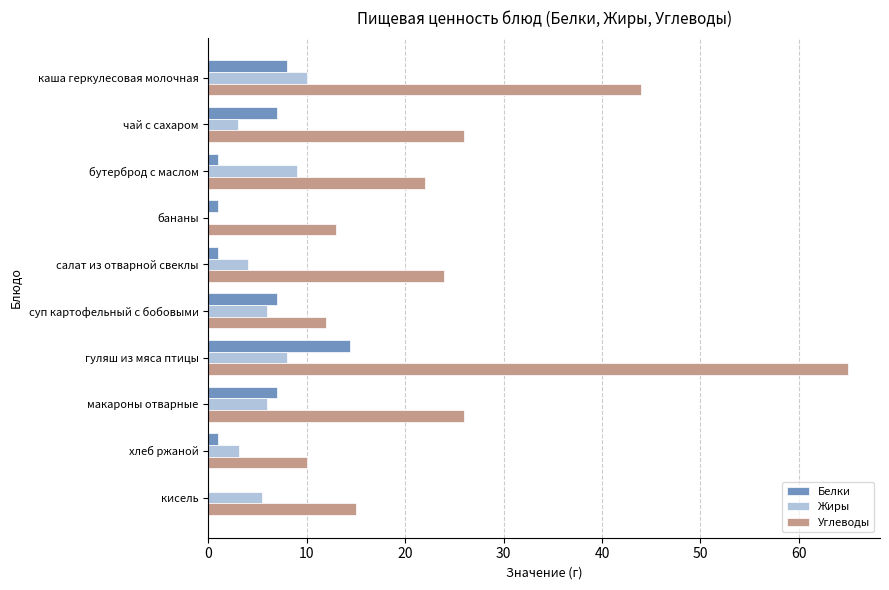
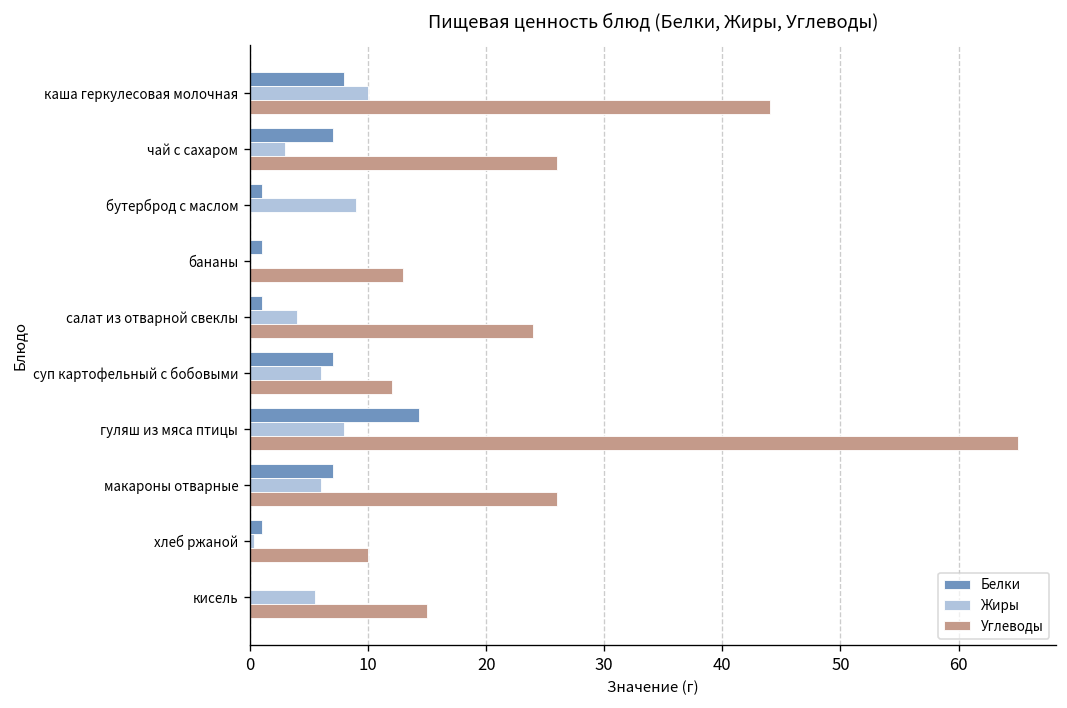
  {
    "Белки": {
      "каша геркулесовая молочная": 8,
      "чай с сахаром": 7,
      "бутерброд с маслом": 1,
      "бананы": 1,
      "салат из отварной свеклы": 1,
      "суп картофельный с бобовыми": 7,
      "гуляш из мяса птицы": 14,
      "макароны отварные": 7,
      "хлеб ржаной": 1,
      "кисель": 0
    },
    "Жиры": {
      "каша геркулесовая молочная": 10,
      "чай с сахаром": 3,
      "бутерброд с маслом": 9,
      "бананы": 0,
      "салат из отварной свеклы": 4,
      "суп картофельный с бобовыми": 6,
      "гуляш из мяса птицы": 8,
      "макароны отварные": 6,
-     "хлеб ржаной": 3,
+     "хлеб ржаной": 0,
      "кисель": 5
    },
    "Углеводы": {
      "каша геркулесовая молочная": 44,
      "чай с сахаром": 26,
-     "бутерброд с маслом": 22,
+     "бутерброд с маслом": 0,
      "бананы": 13,
      "салат из отварной свеклы": 24,
      "суп картофельный с бобовыми": 12,
      "гуляш из мяса птицы": 65,
      "макароны отварные": 26,
      "хлеб ржаной": 10,
      "кисель": 15
    }
  }
